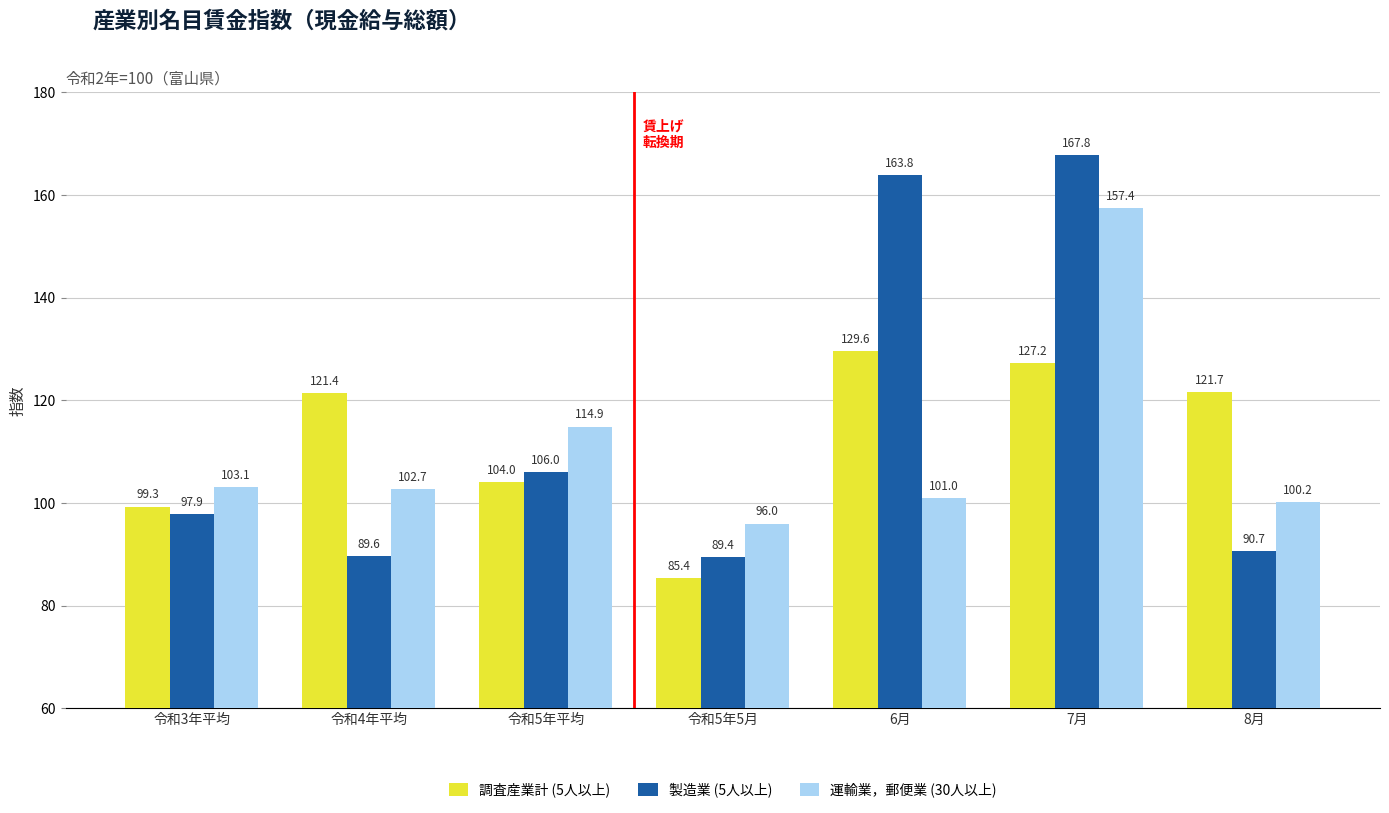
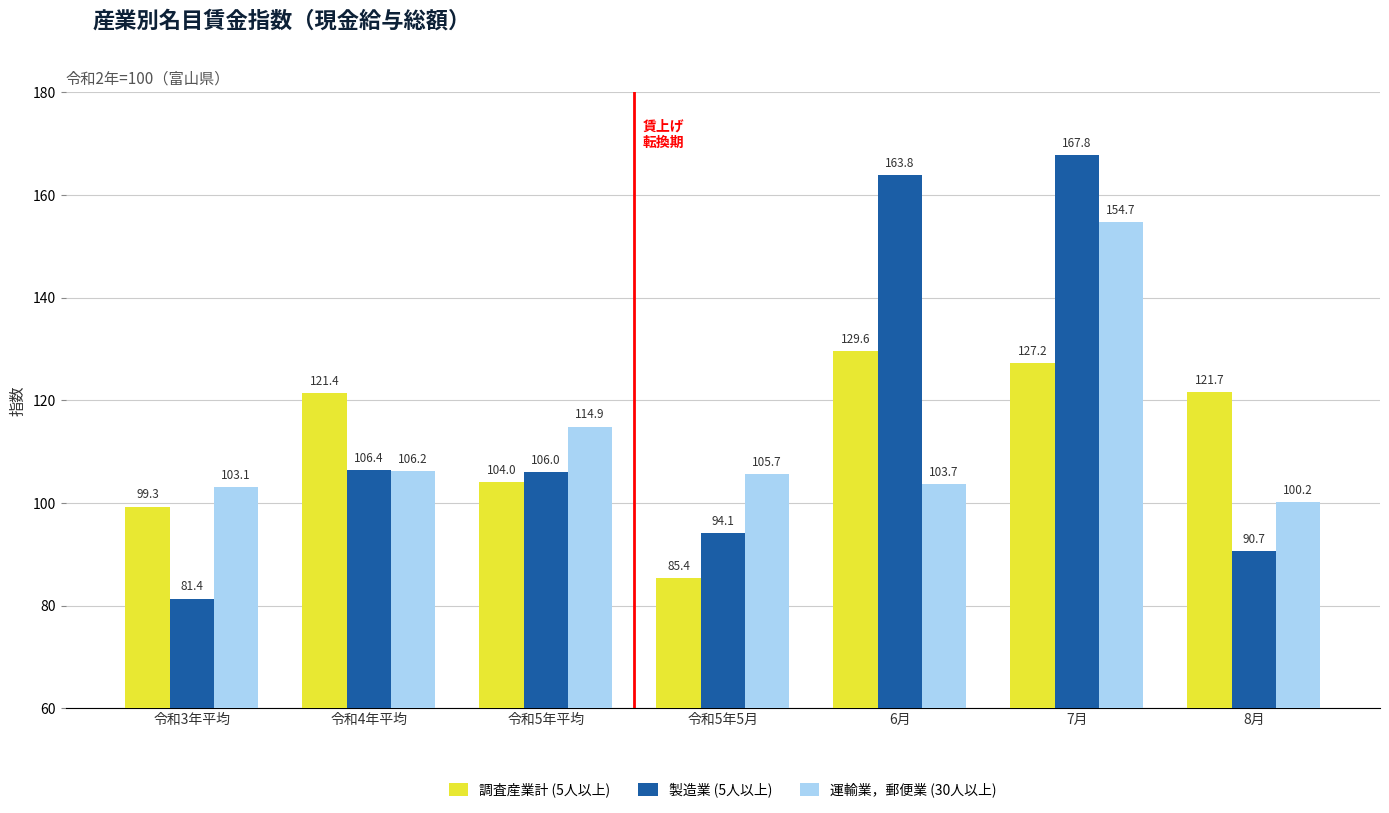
  {
    "調査産業計 (5人以上)": {
      "令和3年平均": 99.3,
      "令和4年平均": 121.4,
      "令和5年平均": 104.0,
      "令和5年5月": 85.4,
      "6月": 129.6,
      "7月": 127.2,
      "8月": 121.7
    },
    "製造業 (5人以上)": {
-     "令和3年平均": 97.9,
-     "令和4年平均": 89.6,
+     "令和3年平均": 81.4,
+     "令和4年平均": 106.4,
      "令和5年平均": 106.0,
-     "令和5年5月": 89.4,
+     "令和5年5月": 94.1,
      "6月": 163.8,
      "7月": 167.8,
      "8月": 90.7
    },
    "運輸業，郵便業 (30人以上)": {
      "令和3年平均": 103.1,
-     "令和4年平均": 102.7,
+     "令和4年平均": 106.2,
      "令和5年平均": 114.9,
-     "令和5年5月": 96.0,
-     "6月": 101.0,
-     "7月": 157.4,
+     "令和5年5月": 105.7,
+     "6月": 103.7,
+     "7月": 154.7,
      "8月": 100.2
    }
  }
